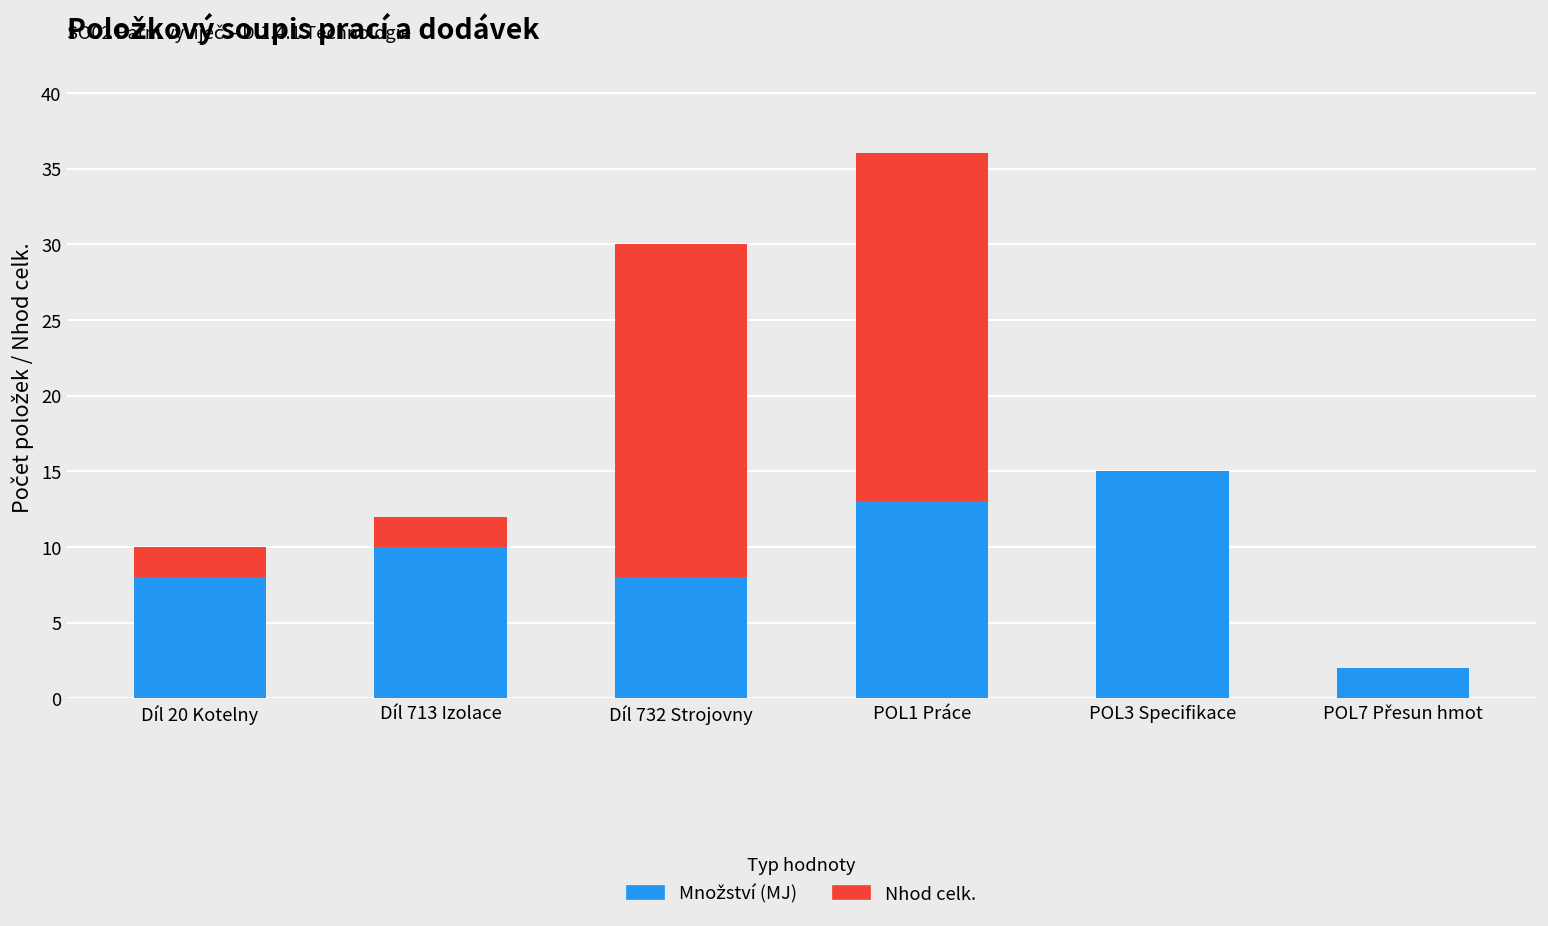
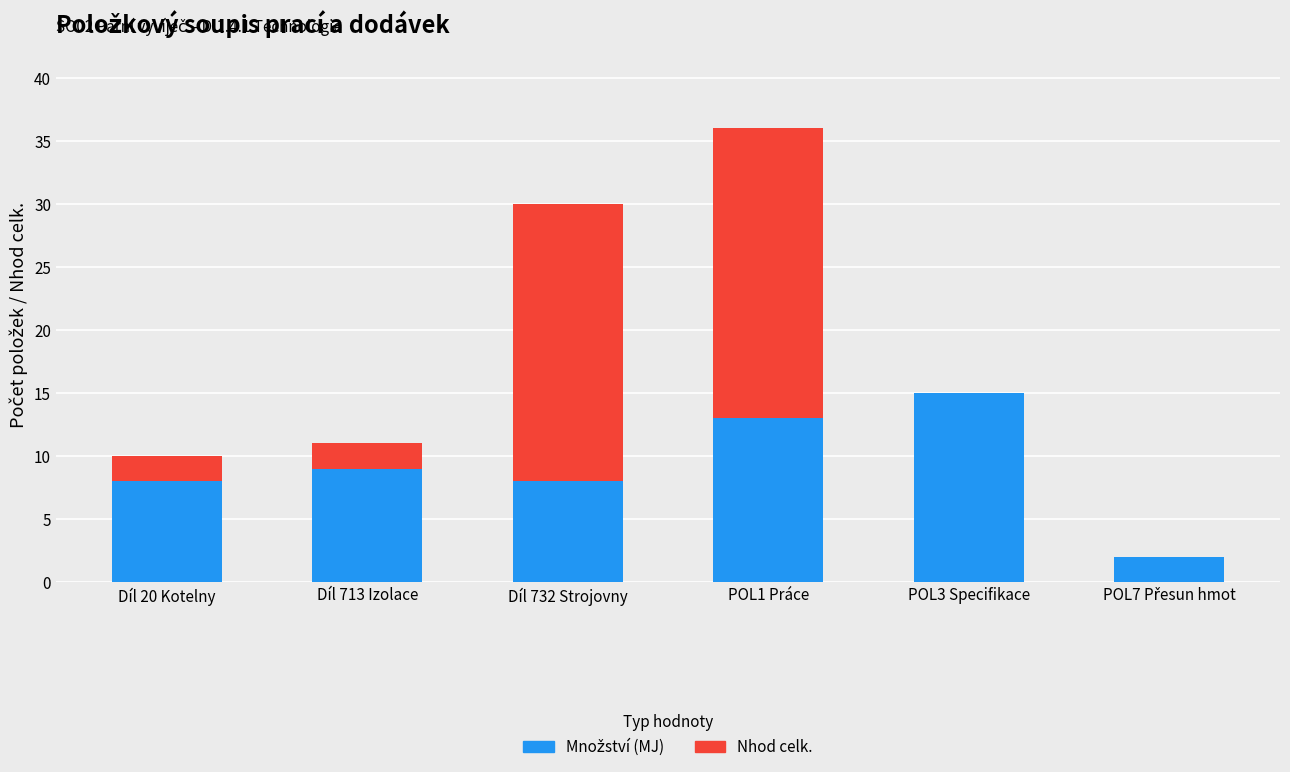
  {
    "Množství (MJ)": {
      "Díl 20 Kotelny": 8,
-     "Díl 713 Izolace": 10,
+     "Díl 713 Izolace": 9,
      "Díl 732 Strojovny": 8,
      "POL1 Práce": 13,
      "POL3 Specifikace": 15,
      "POL7 Přesun hmot": 2
    },
    "Nhod celk.": {
      "Díl 20 Kotelny": 2,
      "Díl 713 Izolace": 2,
      "Díl 732 Strojovny": 22,
      "POL1 Práce": 23,
      "POL3 Specifikace": 0,
      "POL7 Přesun hmot": 0
    }
  }
